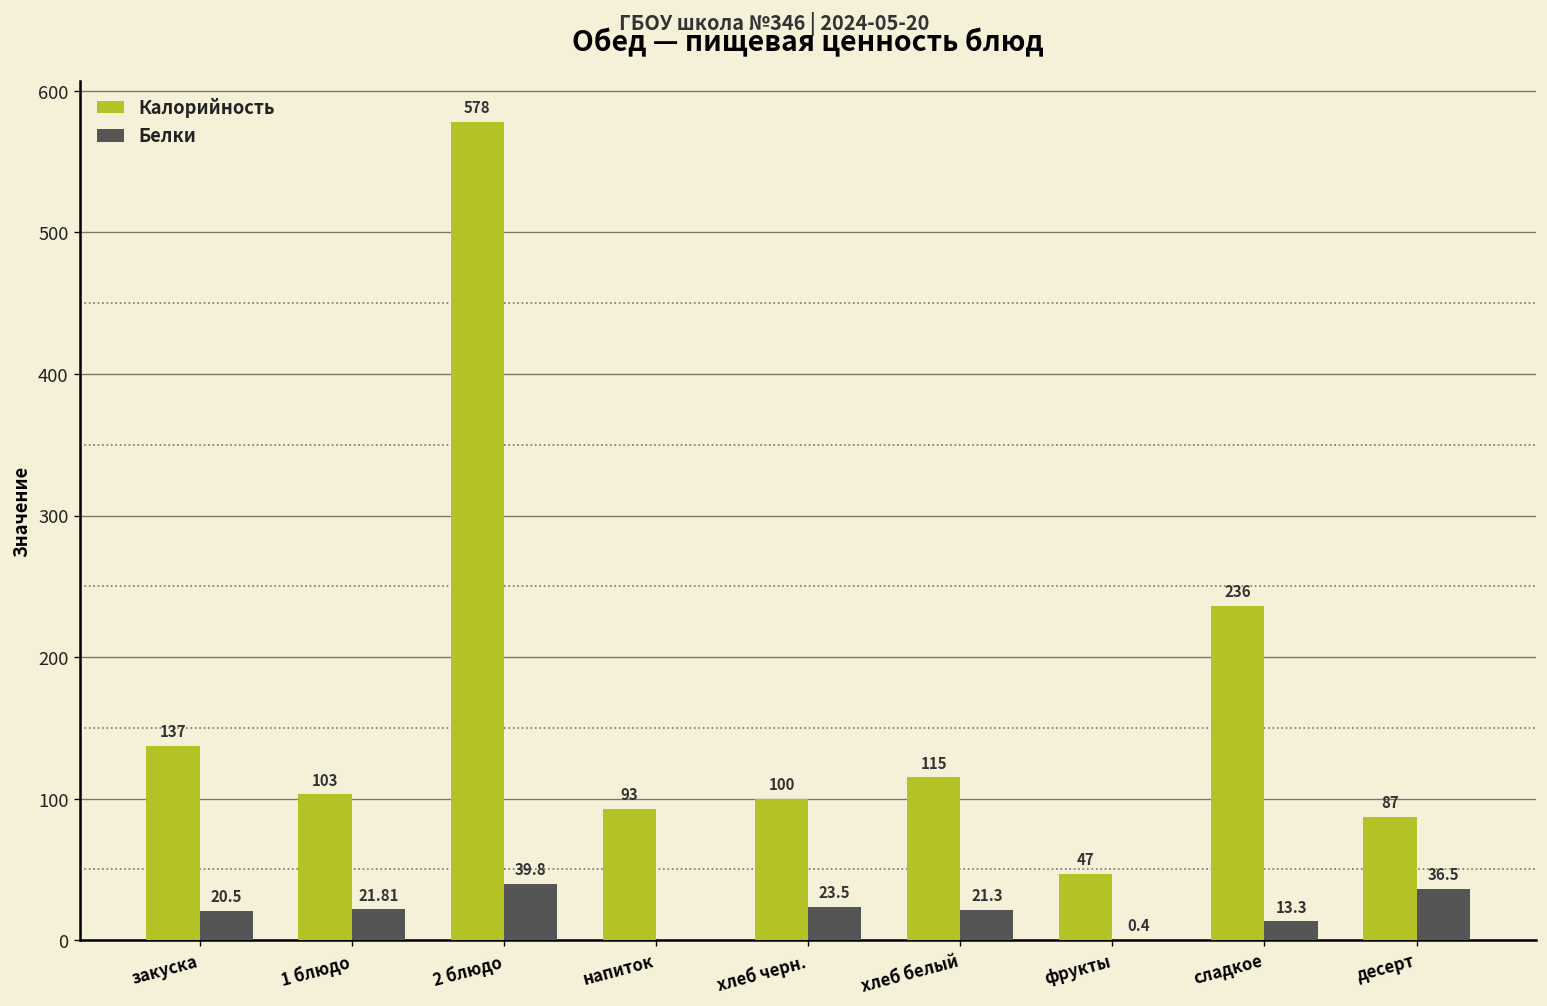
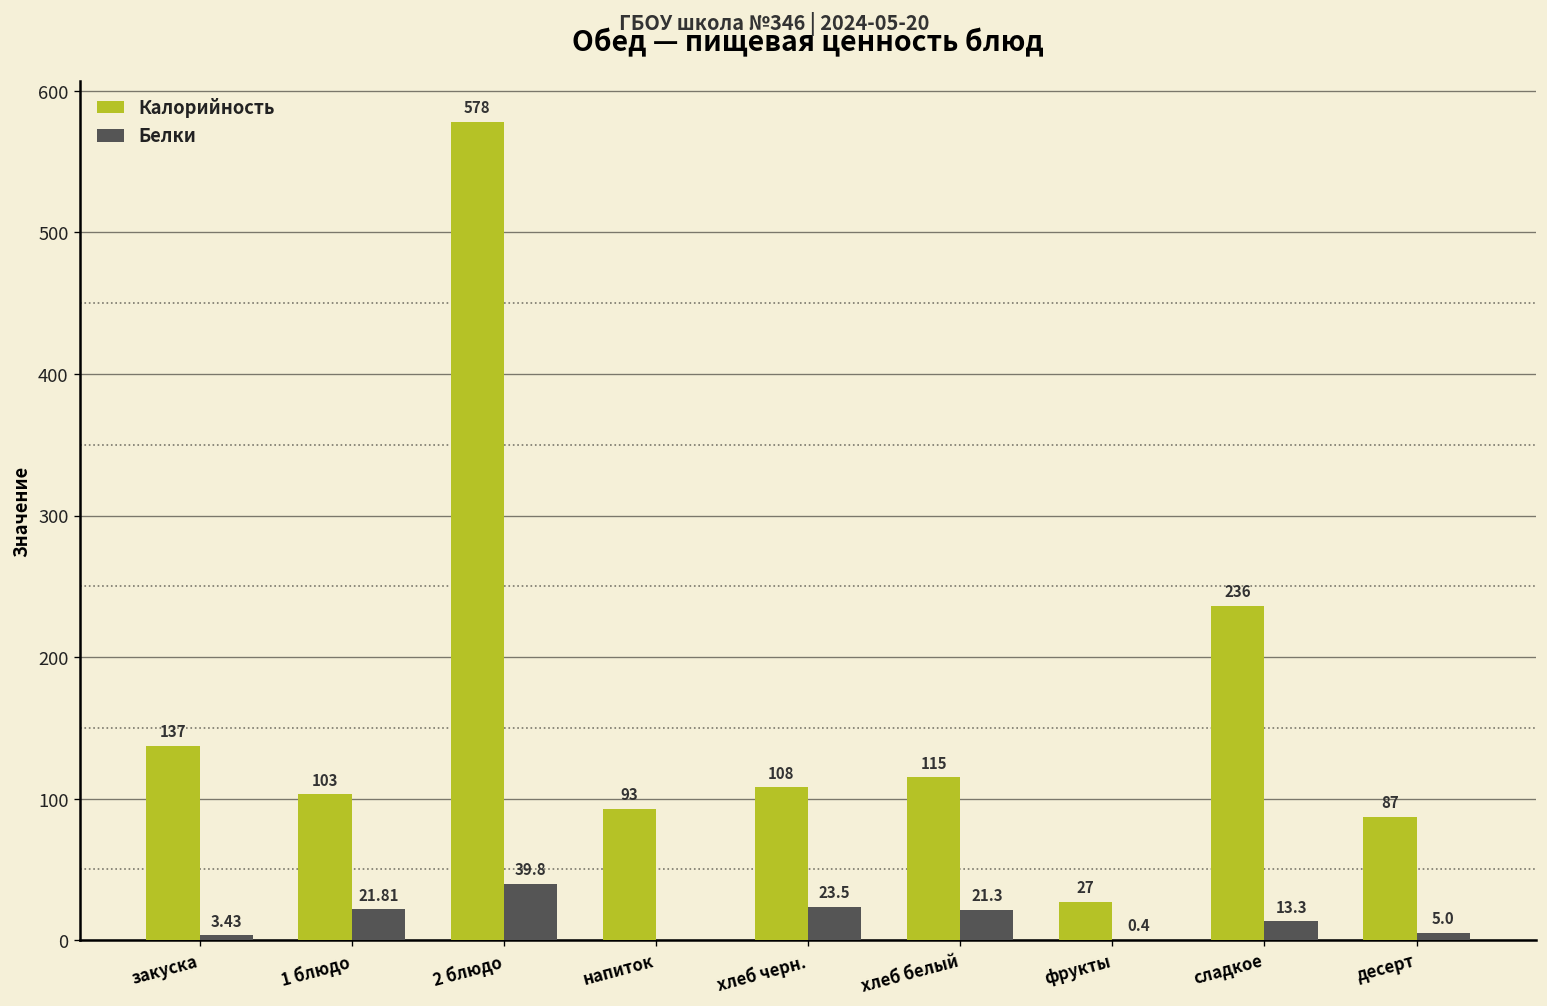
  {
    "Калорийность": {
      "закуска": 137,
      "1 блюдо": 103,
      "2 блюдо": 578,
      "напиток": 93,
-     "хлеб черн.": 100,
+     "хлеб черн.": 108,
      "хлеб белый": 115,
-     "фрукты": 47,
+     "фрукты": 27,
      "сладкое": 236,
      "десерт": 87
    },
    "Белки": {
-     "закуска": 20.5,
+     "закуска": 3.43,
      "1 блюдо": 21.81,
      "2 блюдо": 39.8,
      "хлеб черн.": 23.5,
      "хлеб белый": 21.3,
      "фрукты": 0.4,
      "сладкое": 13.3,
-     "десерт": 36.5
+     "десерт": 5.0
    }
  }
